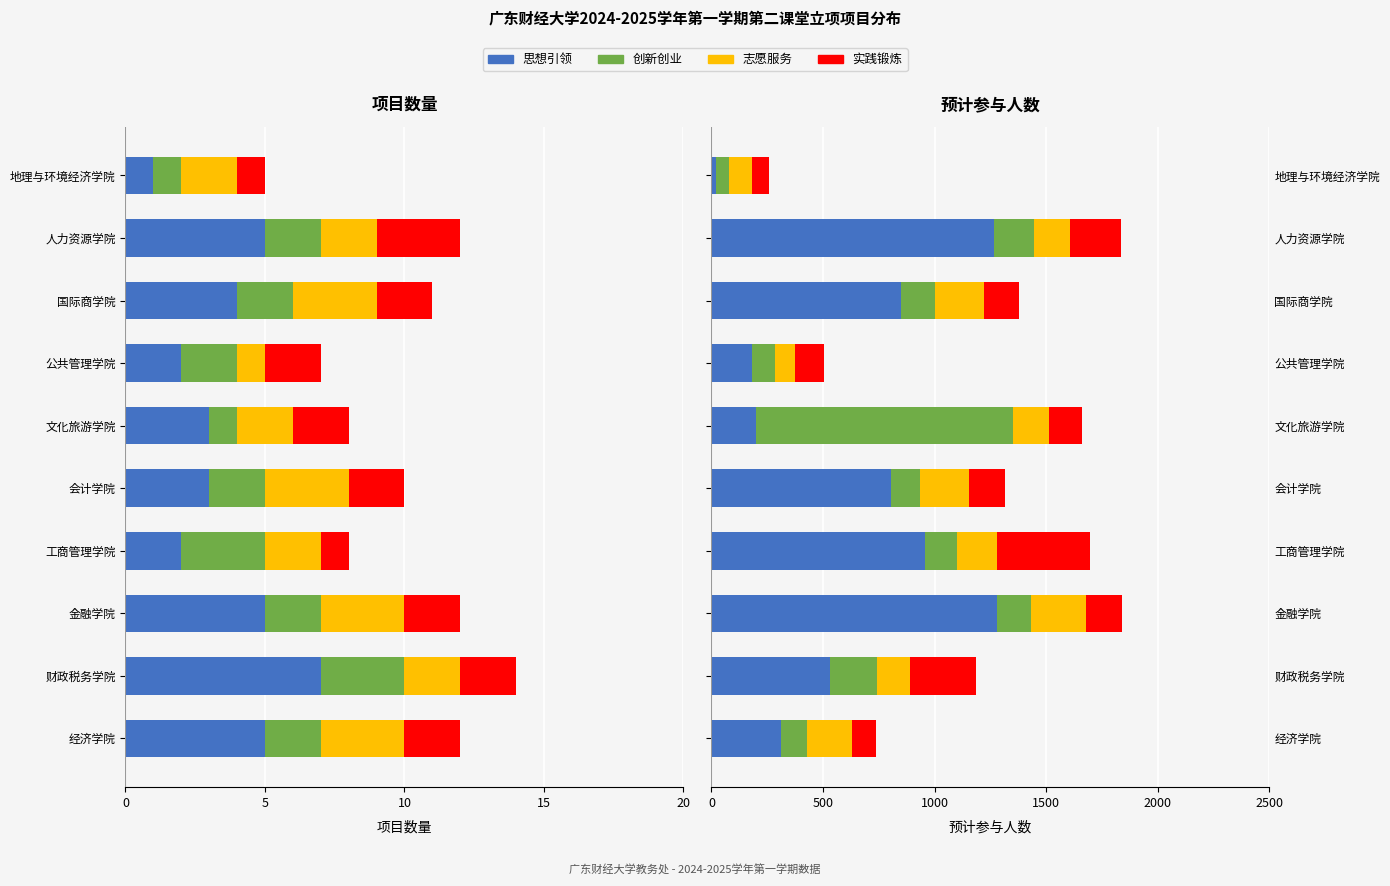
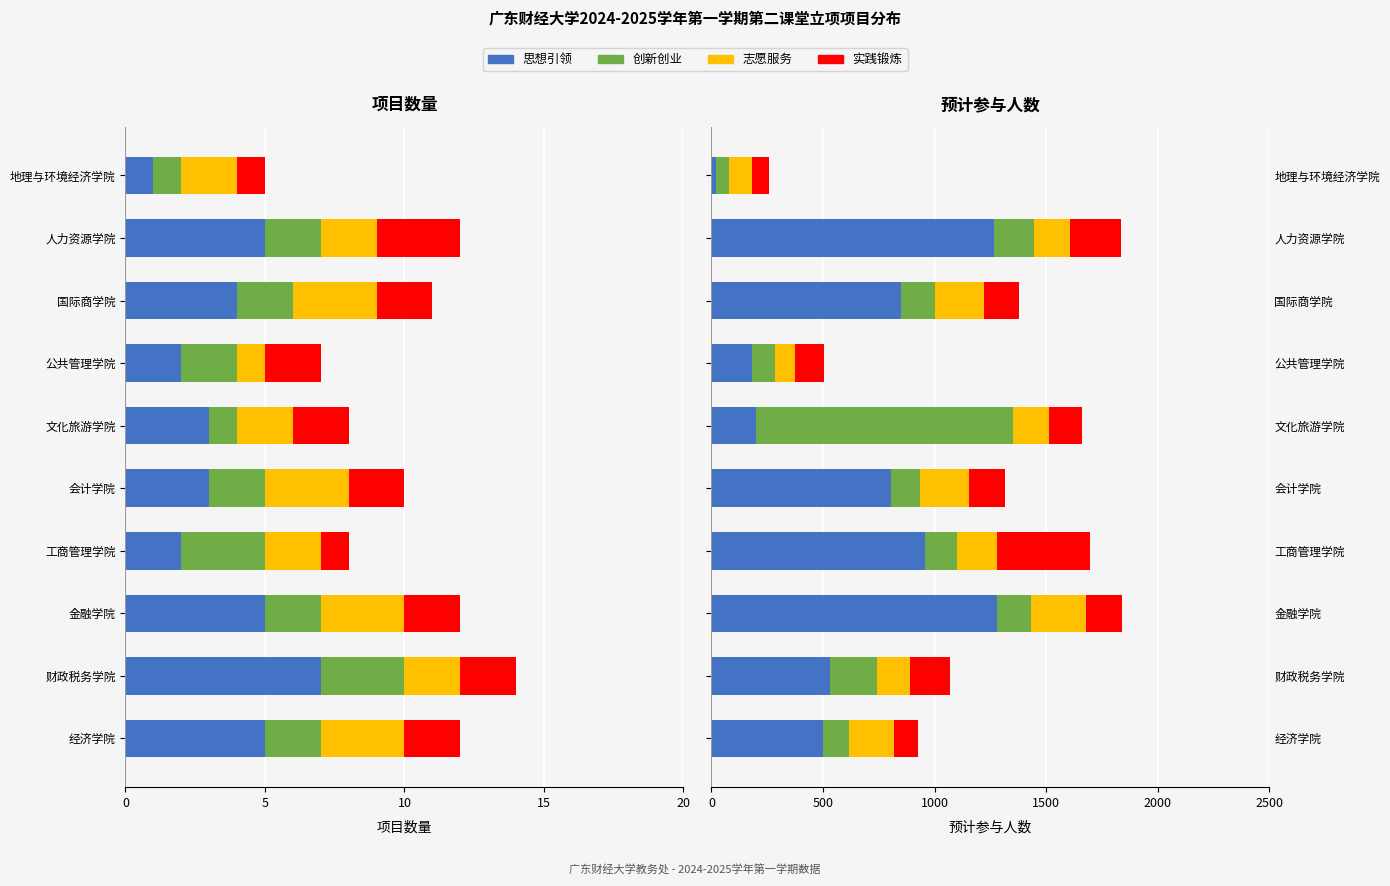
  {
    "预计参与人数": {
      "思想引领": {
        "地理与环境经济学院": 20,
        "人力资源学院": 1270,
        "国际商学院": 850,
        "公共管理学院": 180,
        "文化旅游学院": 200,
        "会计学院": 810,
        "工商管理学院": 960,
        "金融学院": 1280,
        "财政税务学院": 530,
-       "经济学院": 310
+       "经济学院": 500
      },
      "创新创业": {
        "地理与环境经济学院": 60,
        "人力资源学院": 180,
        "国际商学院": 150,
        "公共管理学院": 100,
        "文化旅游学院": 1150,
        "会计学院": 130,
        "工商管理学院": 140,
        "金融学院": 150,
        "财政税务学院": 210,
        "经济学院": 120
      },
      "志愿服务": {
        "地理与环境经济学院": 100,
        "人力资源学院": 160,
        "国际商学院": 220,
        "公共管理学院": 90,
        "文化旅游学院": 160,
        "会计学院": 220,
        "工商管理学院": 180,
        "金融学院": 250,
        "财政税务学院": 150,
        "经济学院": 200
      },
      "实践锻炼": {
        "地理与环境经济学院": 80,
        "人力资源学院": 230,
        "国际商学院": 160,
        "公共管理学院": 130,
        "文化旅游学院": 150,
        "会计学院": 160,
        "工商管理学院": 420,
        "金融学院": 160,
-       "财政税务学院": 290,
+       "财政税务学院": 180,
        "经济学院": 110
      }
    }
  }
